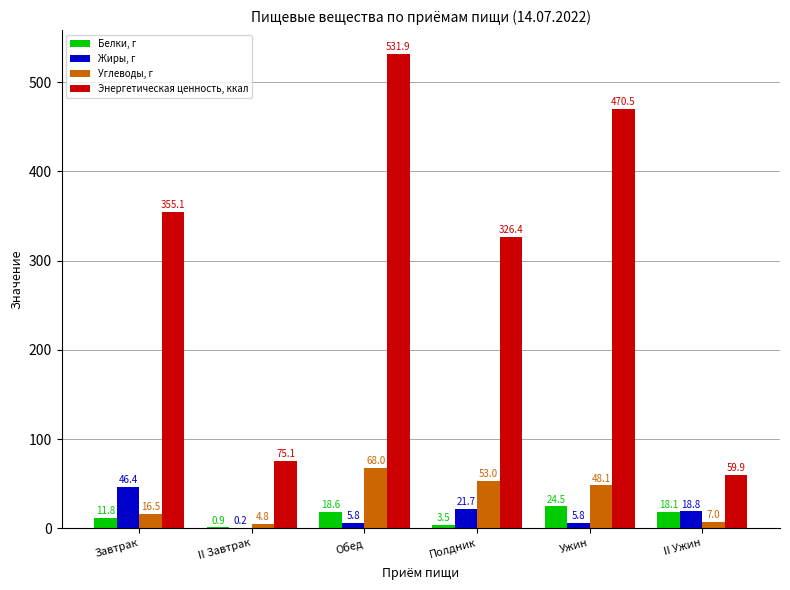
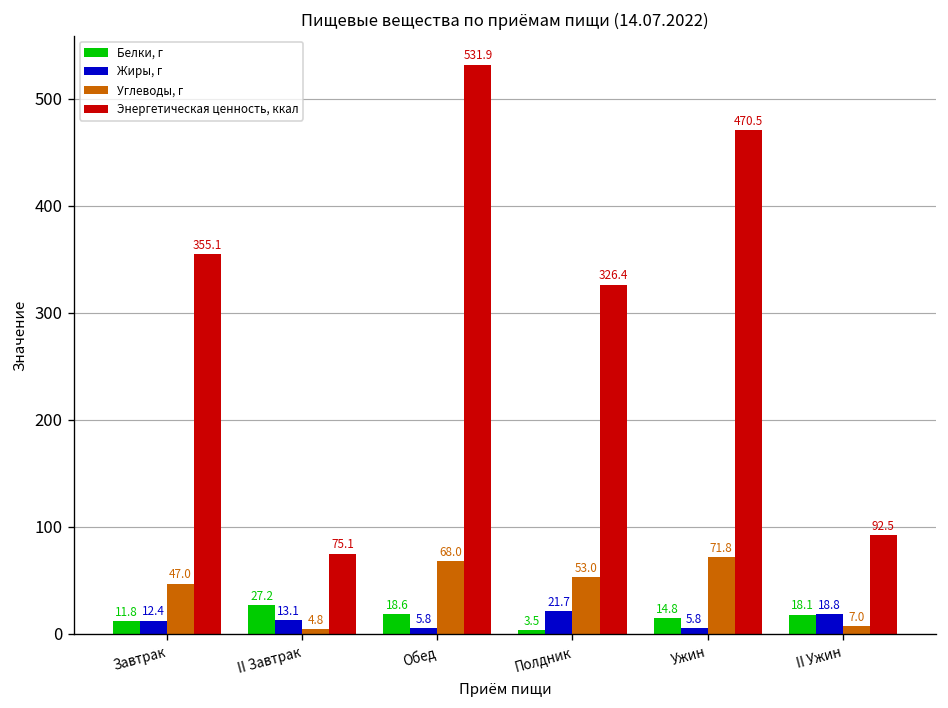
  {
    "Белки, г": {
      "Завтрак": 11.8,
-     "II Завтрак": 0.9,
+     "II Завтрак": 27.2,
      "Обед": 18.6,
      "Полдник": 3.5,
-     "Ужин": 24.5,
+     "Ужин": 14.8,
      "II Ужин": 18.1
    },
    "Жиры, г": {
-     "Завтрак": 46.4,
-     "II Завтрак": 0.2,
+     "Завтрак": 12.4,
+     "II Завтрак": 13.1,
      "Обед": 5.8,
      "Полдник": 21.7,
      "Ужин": 5.8,
      "II Ужин": 18.8
    },
    "Углеводы, г": {
-     "Завтрак": 16.5,
+     "Завтрак": 47.0,
      "II Завтрак": 4.8,
      "Обед": 68.0,
      "Полдник": 53.0,
-     "Ужин": 48.1,
+     "Ужин": 71.8,
      "II Ужин": 7.0
    },
    "Энергетическая ценность, ккал": {
      "Завтрак": 355.1,
      "II Завтрак": 75.1,
      "Обед": 531.9,
      "Полдник": 326.4,
      "Ужин": 470.5,
-     "II Ужин": 59.9
+     "II Ужин": 92.5
    }
  }
